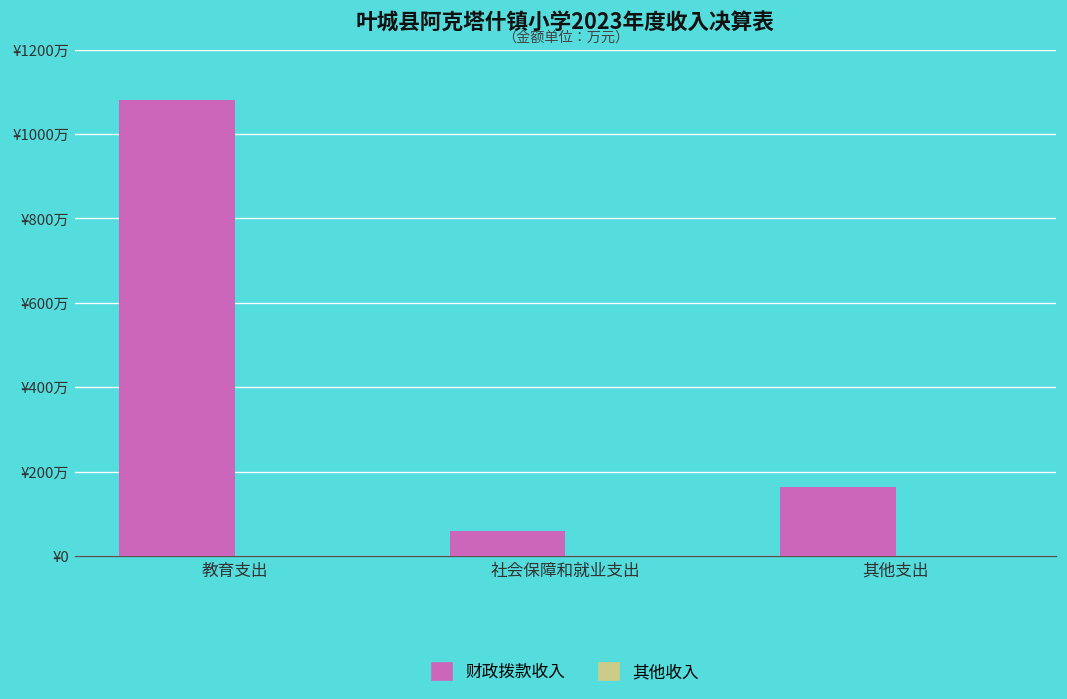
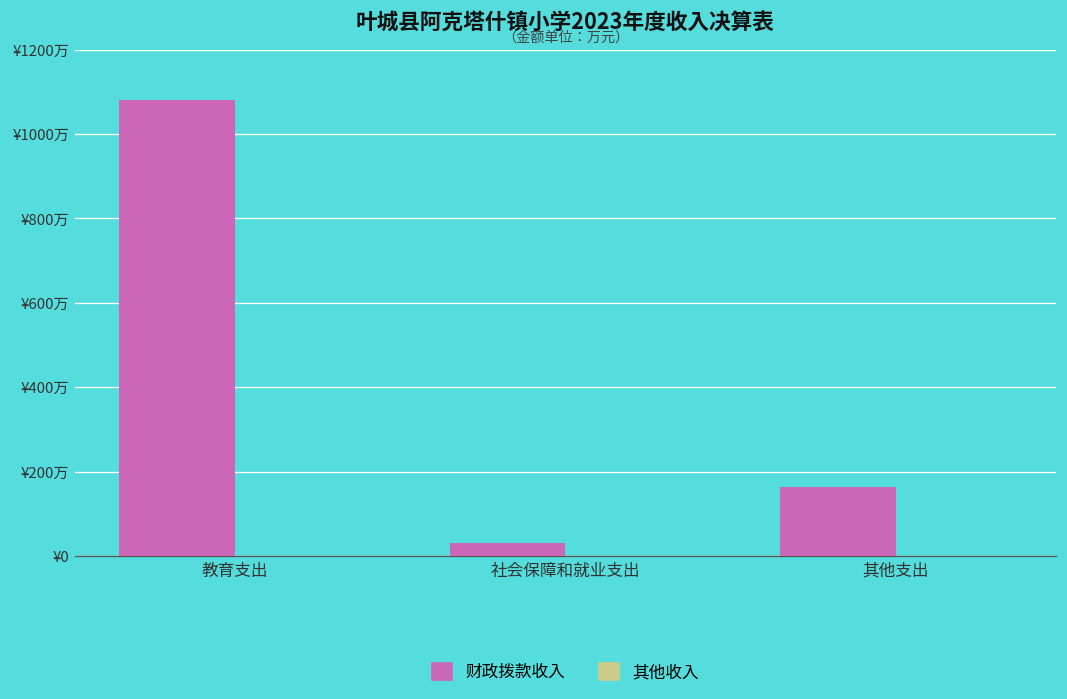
  {
    "财政拨款收入": {
      "教育支出": "¥1080万",
-     "社会保障和就业支出": "¥60万",
+     "社会保障和就业支出": "¥30万",
      "其他支出": "¥160万"
    },
    "其他收入": {
      "教育支出": "¥0万",
      "社会保障和就业支出": "¥0万",
      "其他支出": "¥0万"
    }
  }
